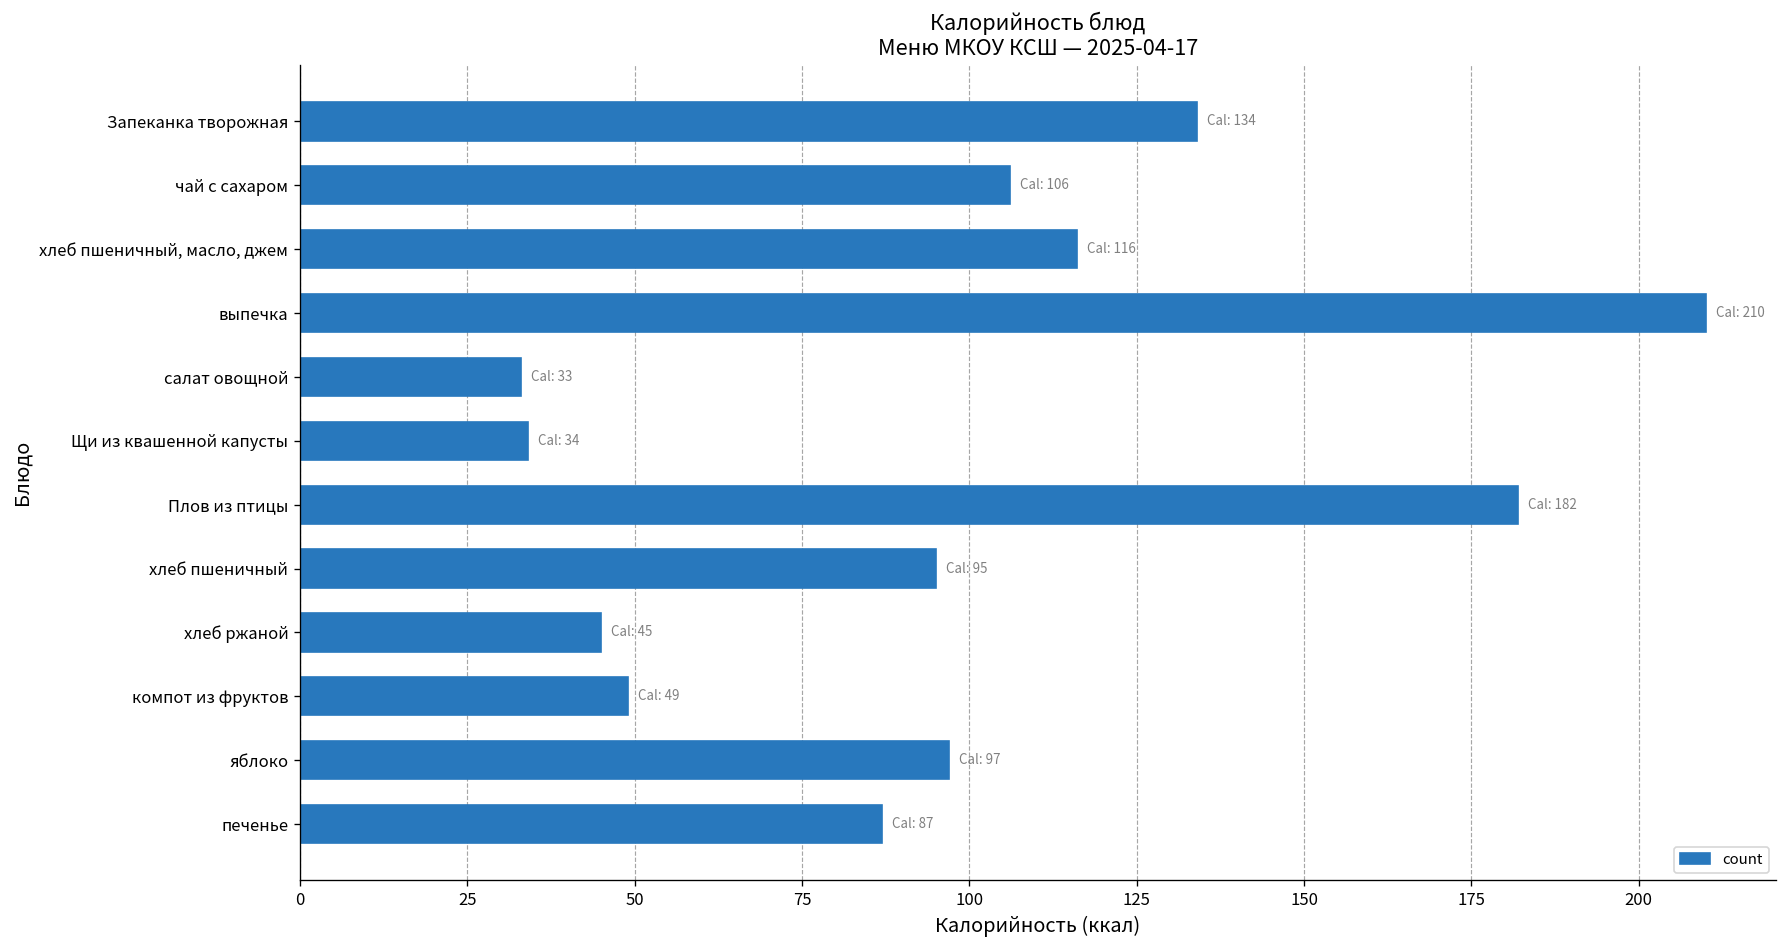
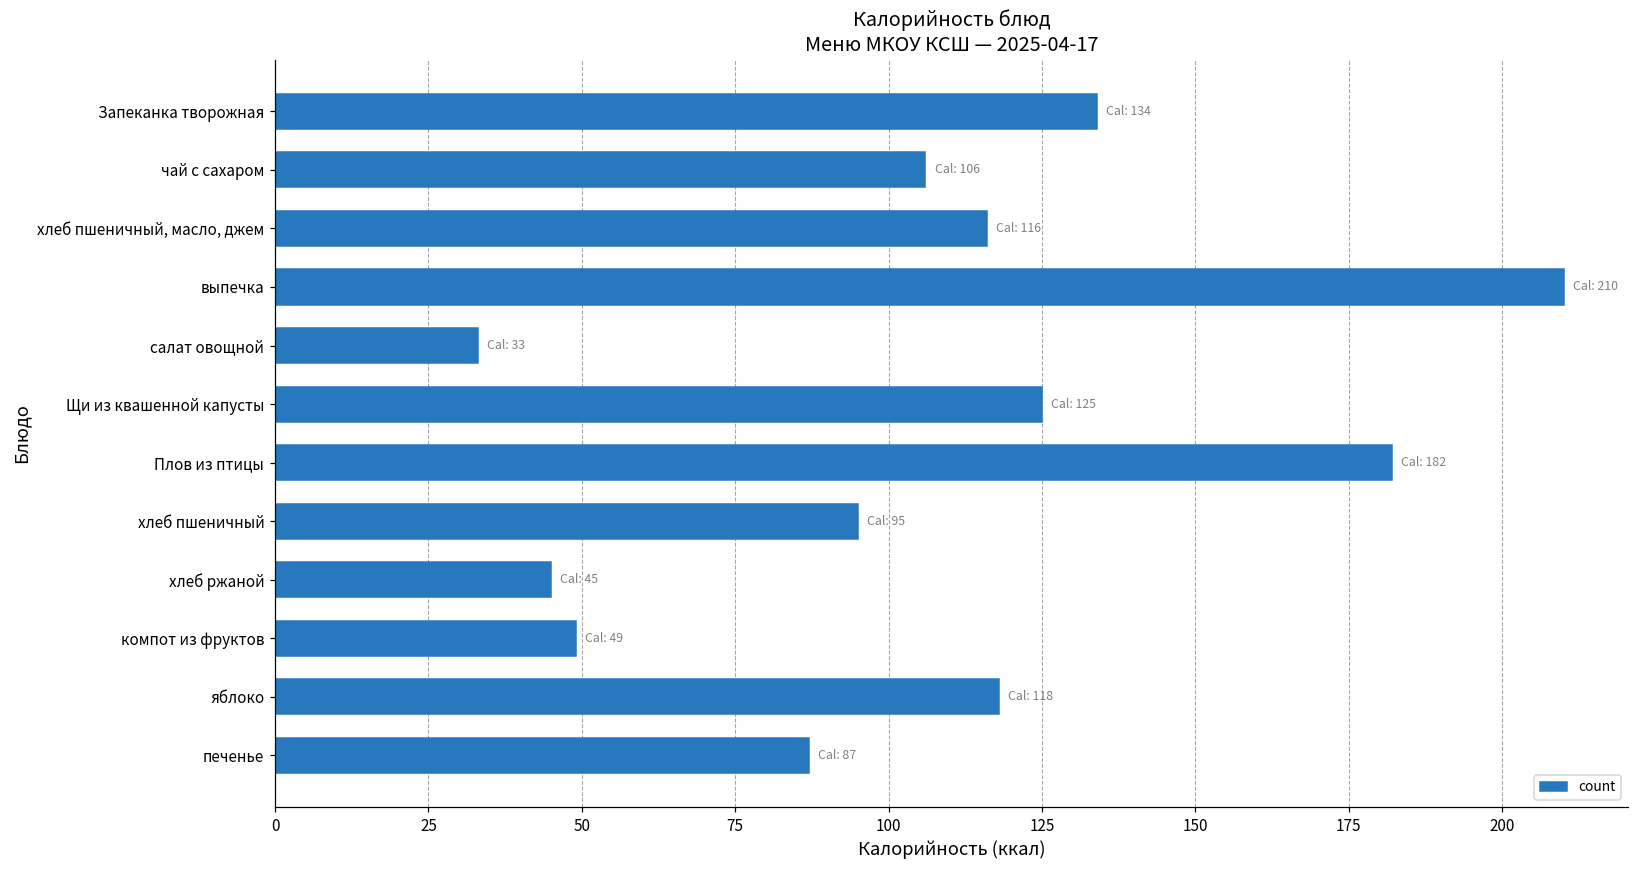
  {
    "Запеканка творожная": 134,
    "чай с сахаром": 106,
    "хлеб пшеничный, масло, джем": 116,
    "выпечка": 210,
    "салат овощной": 33,
-   "Щи из квашенной капусты": 34,
+   "Щи из квашенной капусты": 125,
    "Плов из птицы": 182,
    "хлеб пшеничный": 95,
    "хлеб ржаной": 45,
    "компот из фруктов": 49,
-   "яблоко": 97,
+   "яблоко": 118,
    "печенье": 87
  }
